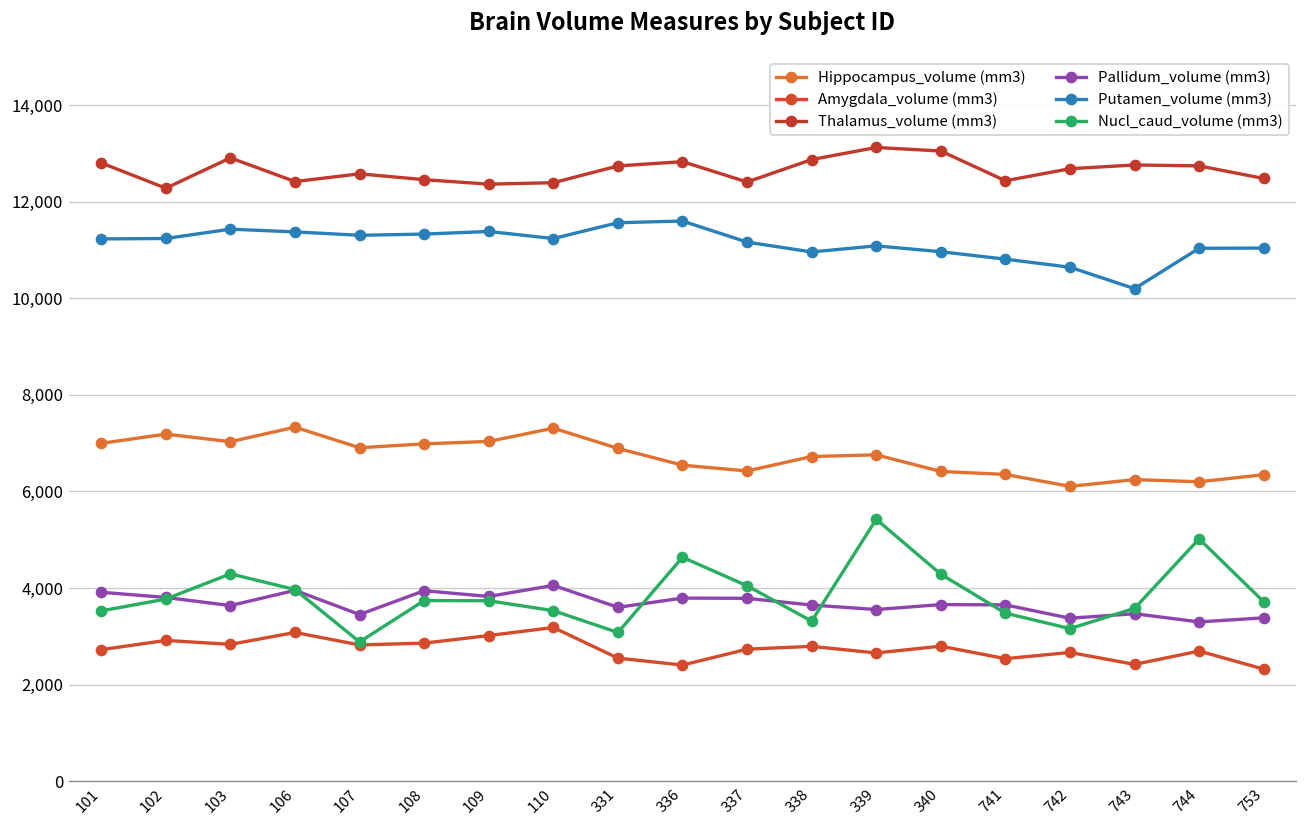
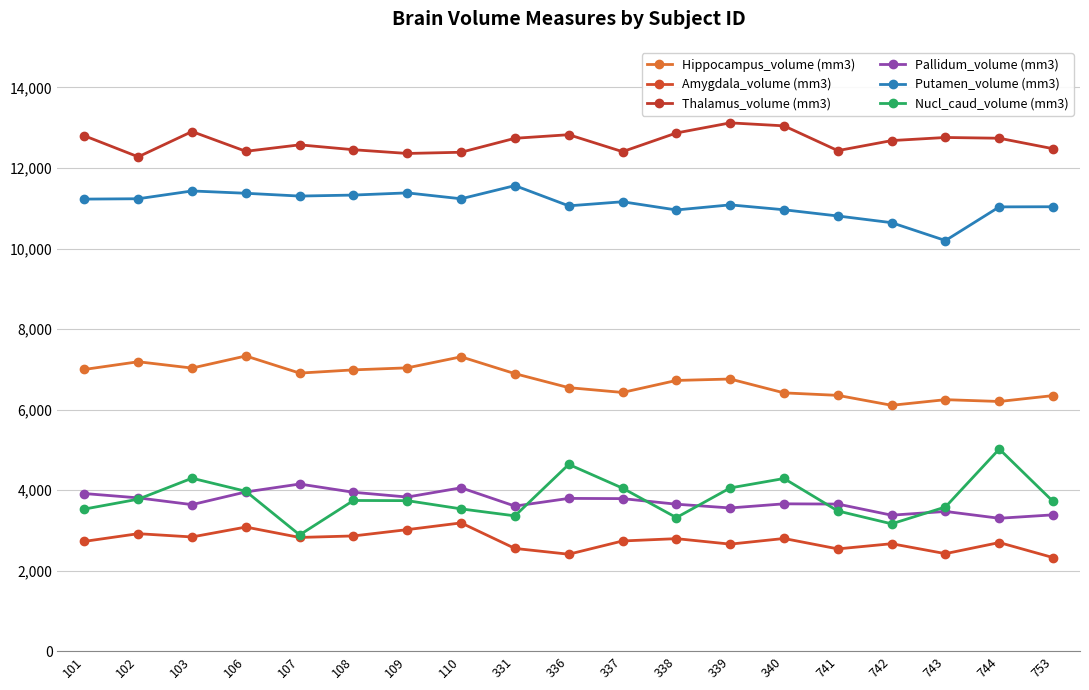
  {
    "Pallidum_volume (mm3)": {
      "101": "3,900",
      "103": "3,600",
-     "107": "3,500",
+     "107": "4,100",
      "108": "3,900",
      "109": "3,800",
      "110": "4,100",
      "331": "3,600",
      "336": "3,800",
      "337": "3,800",
      "338": "3,600",
      "339": "3,600",
      "340": "3,700",
      "741": "3,700",
      "742": "3,400",
      "743": "3,500",
      "744": "3,300",
      "753": "3,400"
    },
    "Putamen_volume (mm3)": {
      "101": "11,200",
      "102": "11,200",
      "103": "11,400",
      "106": "11,400",
      "107": "11,300",
      "108": "11,300",
      "109": "11,400",
      "110": "11,200",
      "331": "11,600",
-     "336": "11,600",
+     "336": "11,100",
      "337": "11,200",
      "338": "11,000",
      "339": "11,100",
      "340": "11,000",
      "741": "10,800",
      "742": "10,600",
      "743": "10,200",
      "744": "11,000",
      "753": "11,000"
    },
    "Nucl_caud_volume (mm3)": {
      "101": "3,500",
      "103": "4,300",
      "108": "3,700",
      "109": "3,700",
      "110": "3,500",
-     "331": "3,100",
+     "331": "3,400",
      "336": "4,600",
      "337": "4,000",
      "338": "3,300",
-     "339": "5,400",
+     "339": "4,100",
      "340": "4,300",
      "741": "3,500",
      "742": "3,200",
      "743": "3,600",
      "744": "5,000",
      "753": "3,700"
    }
  }
